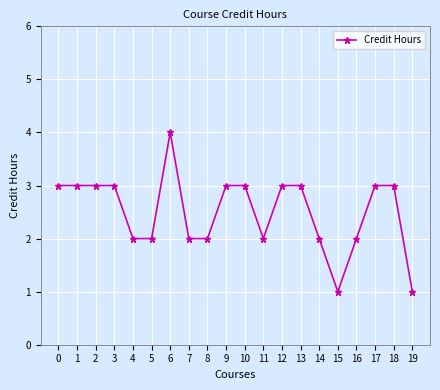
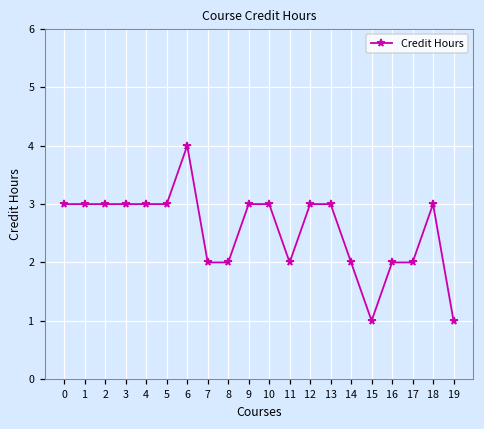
  {
    "0": 3,
    "1": 3,
    "2": 3,
    "3": 3,
-   "4": 2,
-   "5": 2,
+   "4": 3,
+   "5": 3,
    "6": 4,
    "7": 2,
    "8": 2,
    "9": 3,
    "10": 3,
    "11": 2,
    "12": 3,
    "13": 3,
    "14": 2,
    "15": 1,
    "16": 2,
-   "17": 3,
+   "17": 2,
    "18": 3,
    "19": 1
  }
